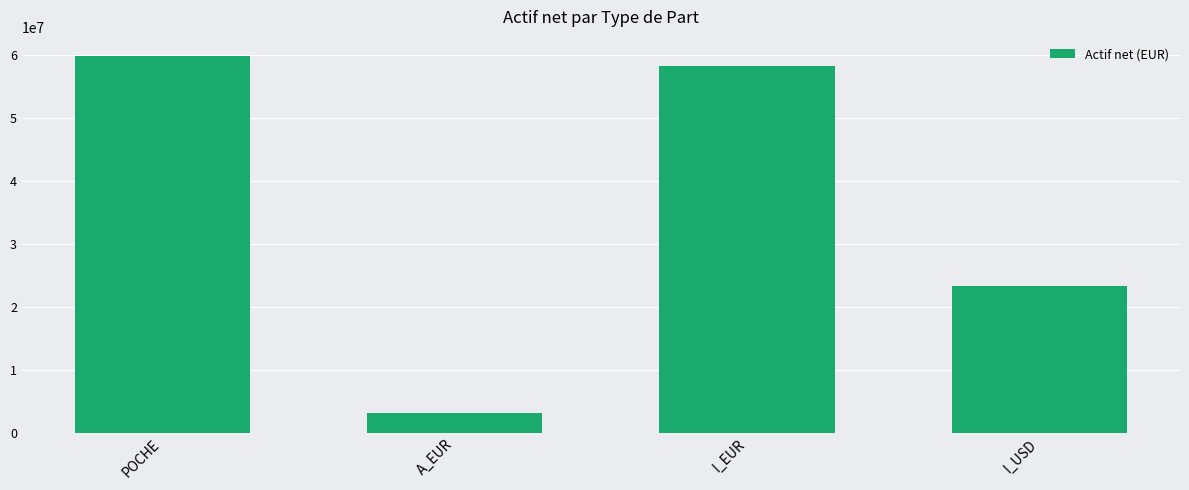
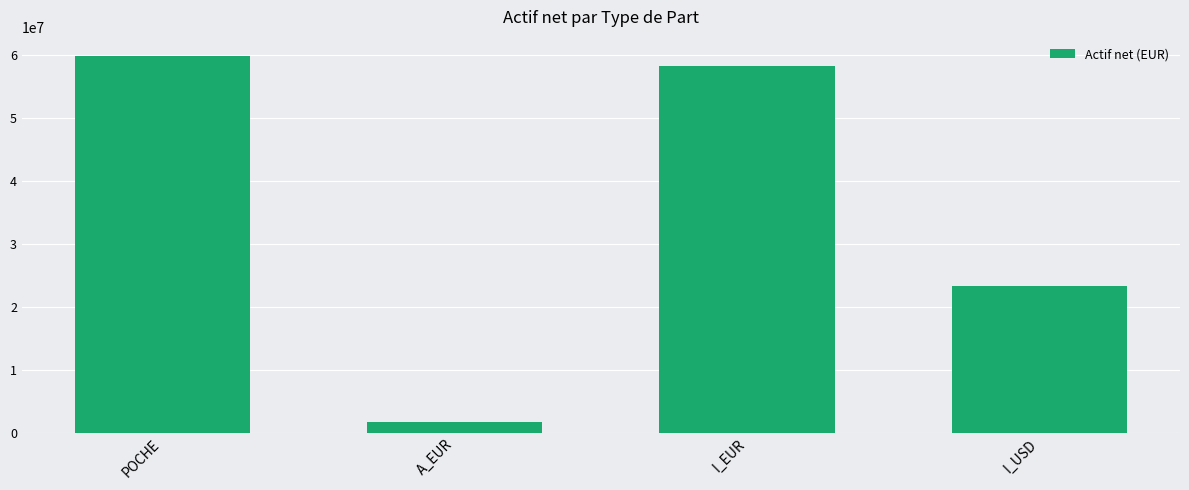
  {
    "POCHE": 60000000,
-   "A_EUR": 3000000,
+   "A_EUR": 2000000,
    "I_EUR": 58000000,
    "I_USD": 23000000
  }
